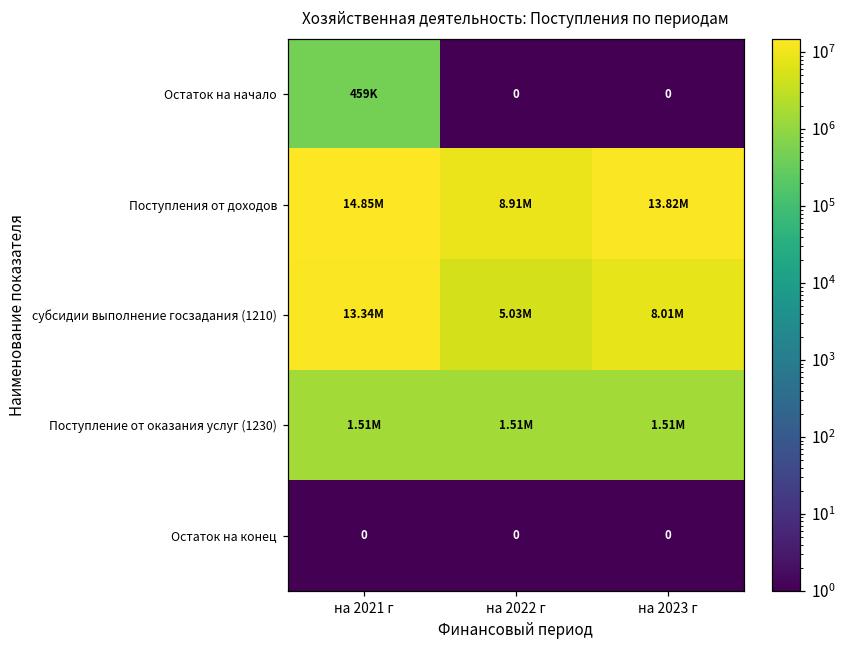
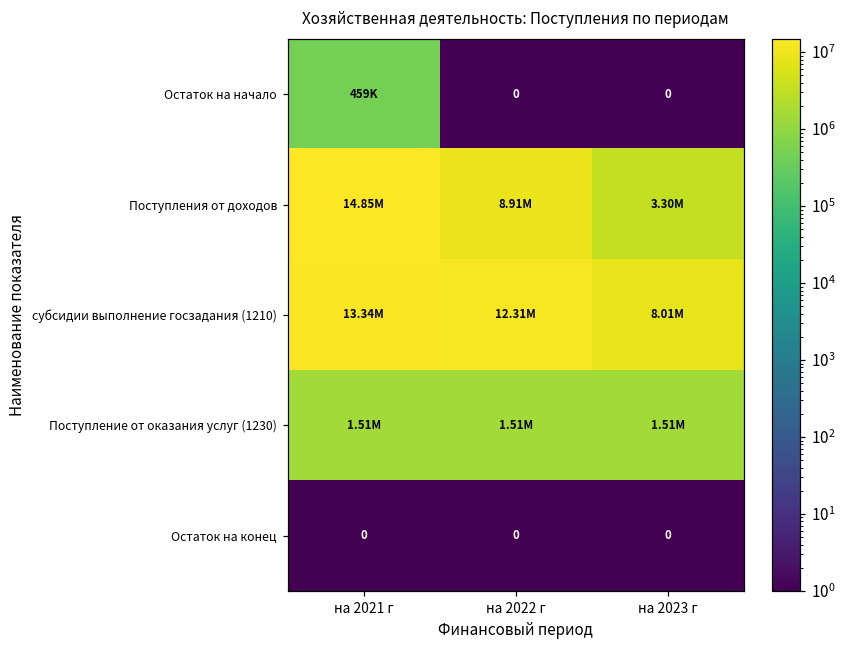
  {
    "Остаток на начало": {
      "на 2021 г": "459K",
      "на 2022 г": "0",
      "на 2023 г": "0"
    },
    "Поступления от доходов": {
      "на 2021 г": "14.85M",
      "на 2022 г": "8.91M",
-     "на 2023 г": "13.82M"
+     "на 2023 г": "3.30M"
    },
    "субсидии выполнение госзадания (1210)": {
      "на 2021 г": "13.34M",
-     "на 2022 г": "5.03M",
+     "на 2022 г": "12.31M",
      "на 2023 г": "8.01M"
    },
    "Поступление от оказания услуг (1230)": {
      "на 2021 г": "1.51M",
      "на 2022 г": "1.51M",
      "на 2023 г": "1.51M"
    },
    "Остаток на конец": {
      "на 2021 г": "0",
      "на 2022 г": "0",
      "на 2023 г": "0"
    }
  }
